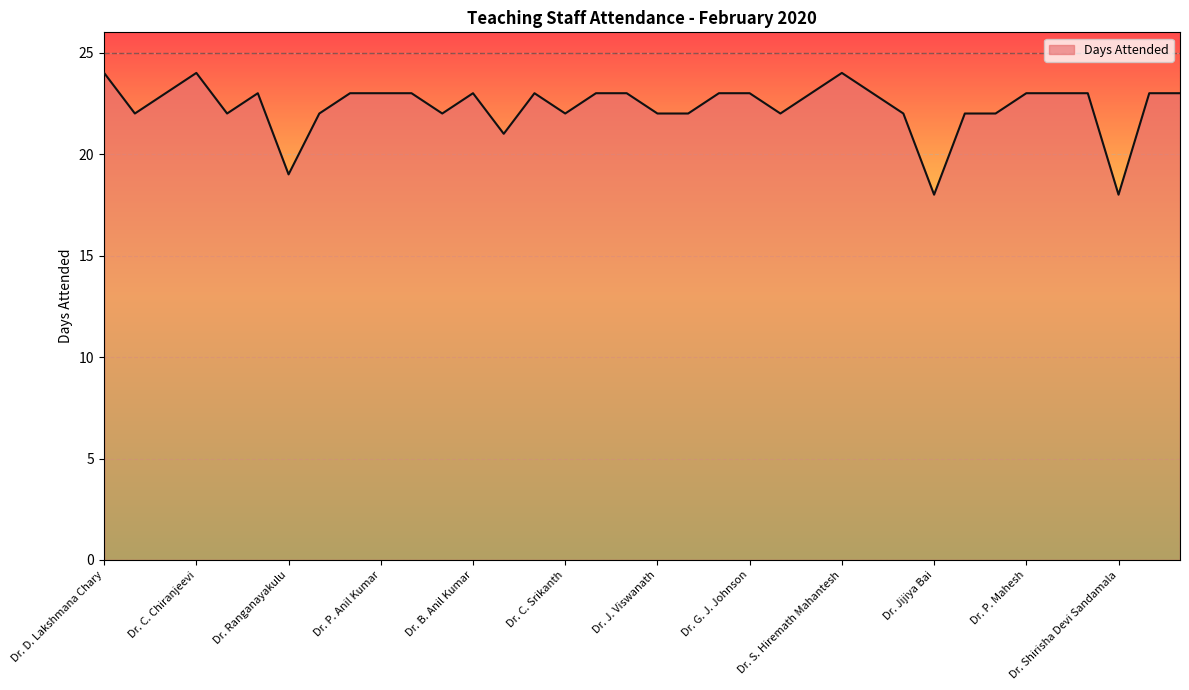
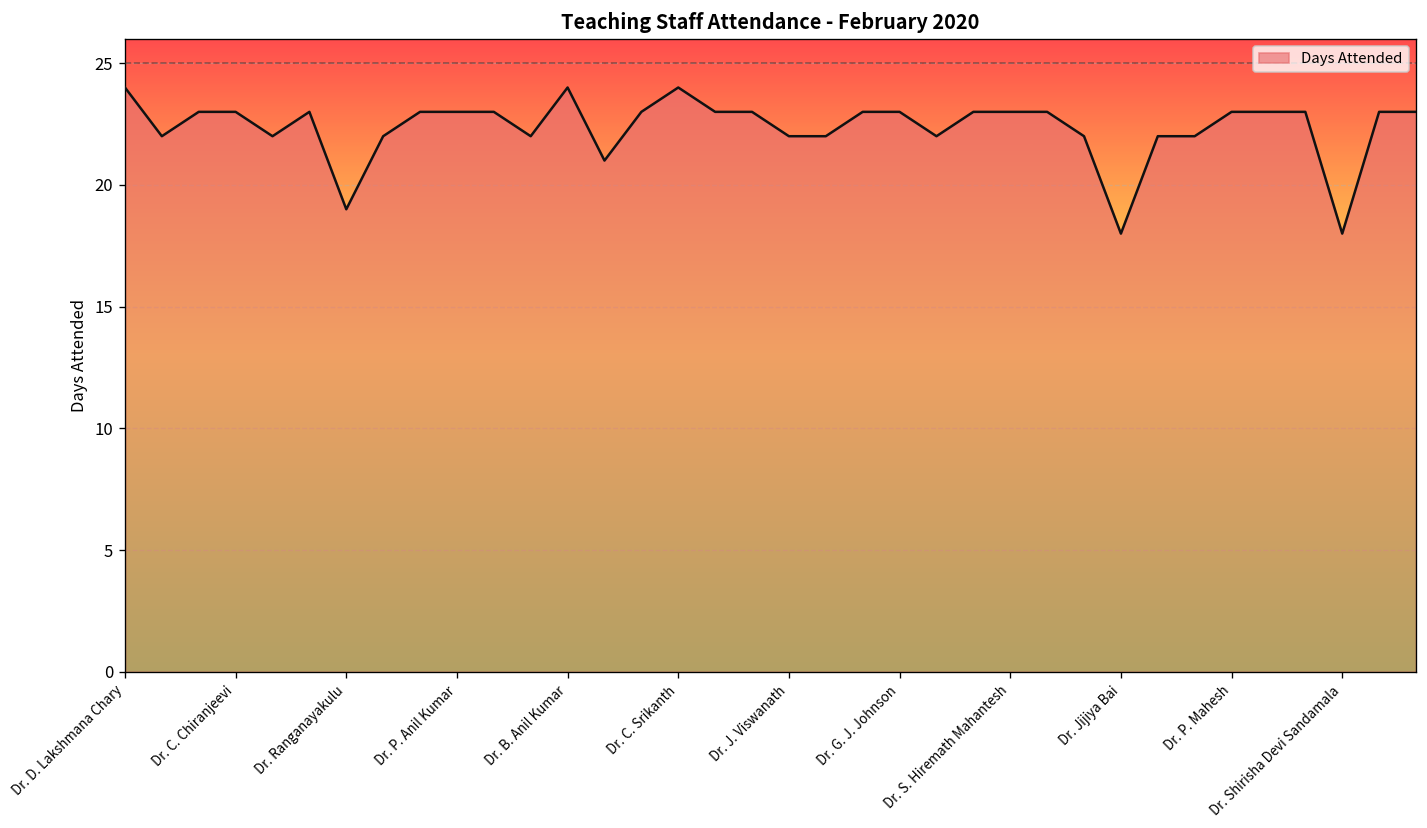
  {
    "Dr. D. Lakshmana Chary": 24,
-   "Dr. C. Chiranjeevi": 24,
+   "Dr. C. Chiranjeevi": 23,
    "Dr. Ranganayakulu": 19,
    "Dr. P. Anil Kumar": 23,
-   "Dr. B. Anil Kumar": 23,
-   "Dr. C. Srikanth": 22,
+   "Dr. B. Anil Kumar": 24,
+   "Dr. C. Srikanth": 24,
    "Dr. J. Viswanath": 22,
    "Dr. G. J. Johnson": 23,
-   "Dr. S. Hiremath Mahantesh": 24,
+   "Dr. S. Hiremath Mahantesh": 23,
    "Dr. Jijiya Bai": 18,
    "Dr. P. Mahesh": 23,
    "Dr. Shirisha Devi Sandamala": 18
  }
